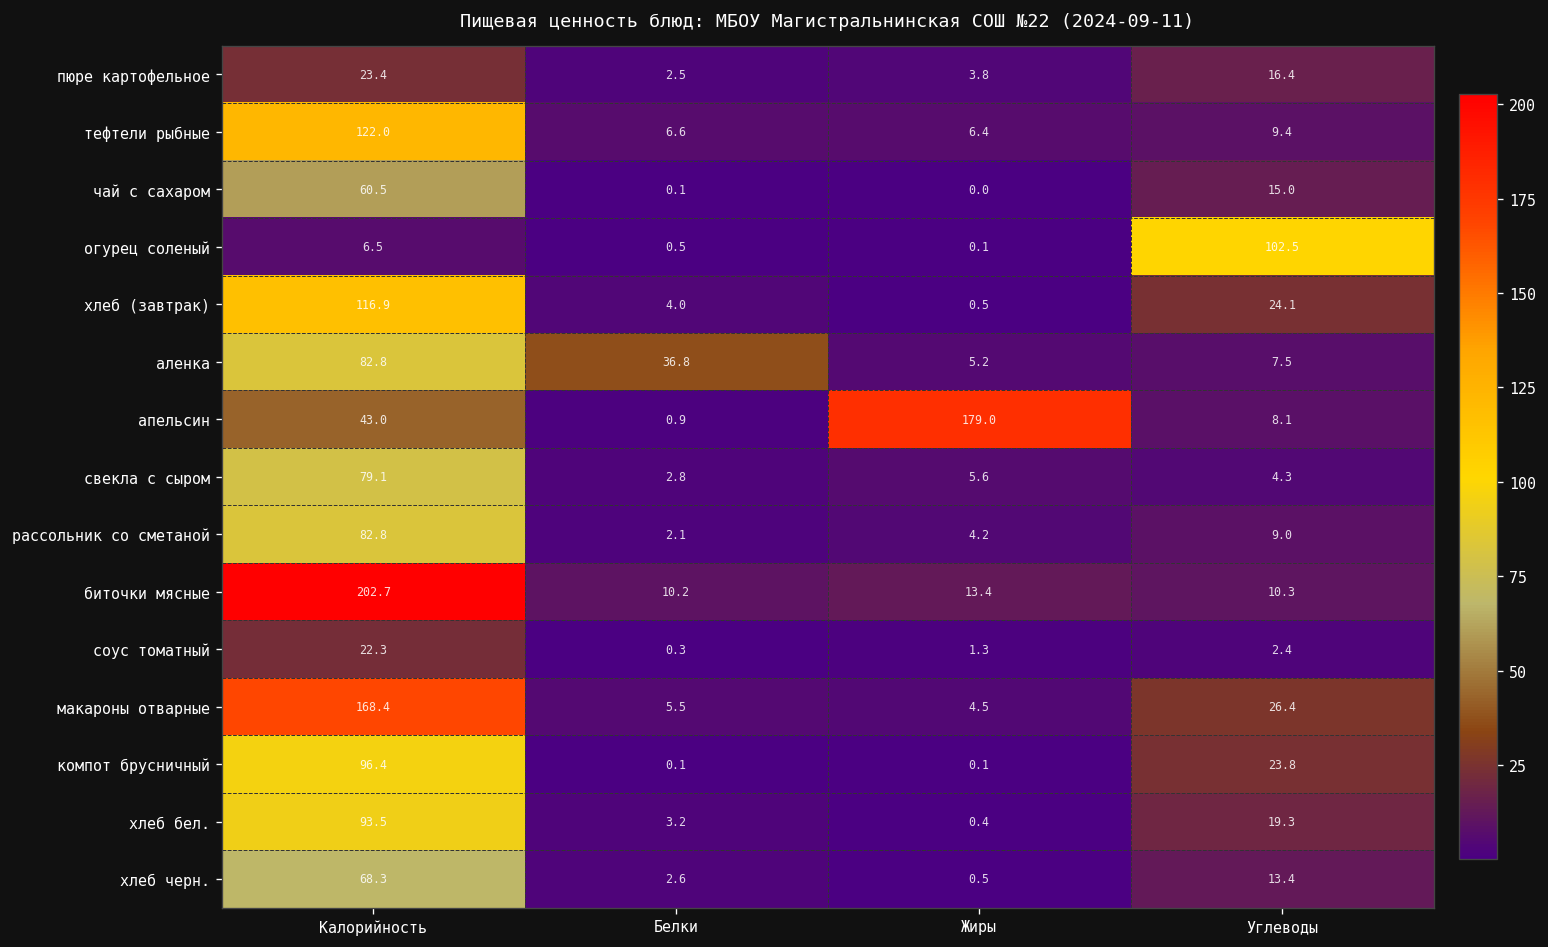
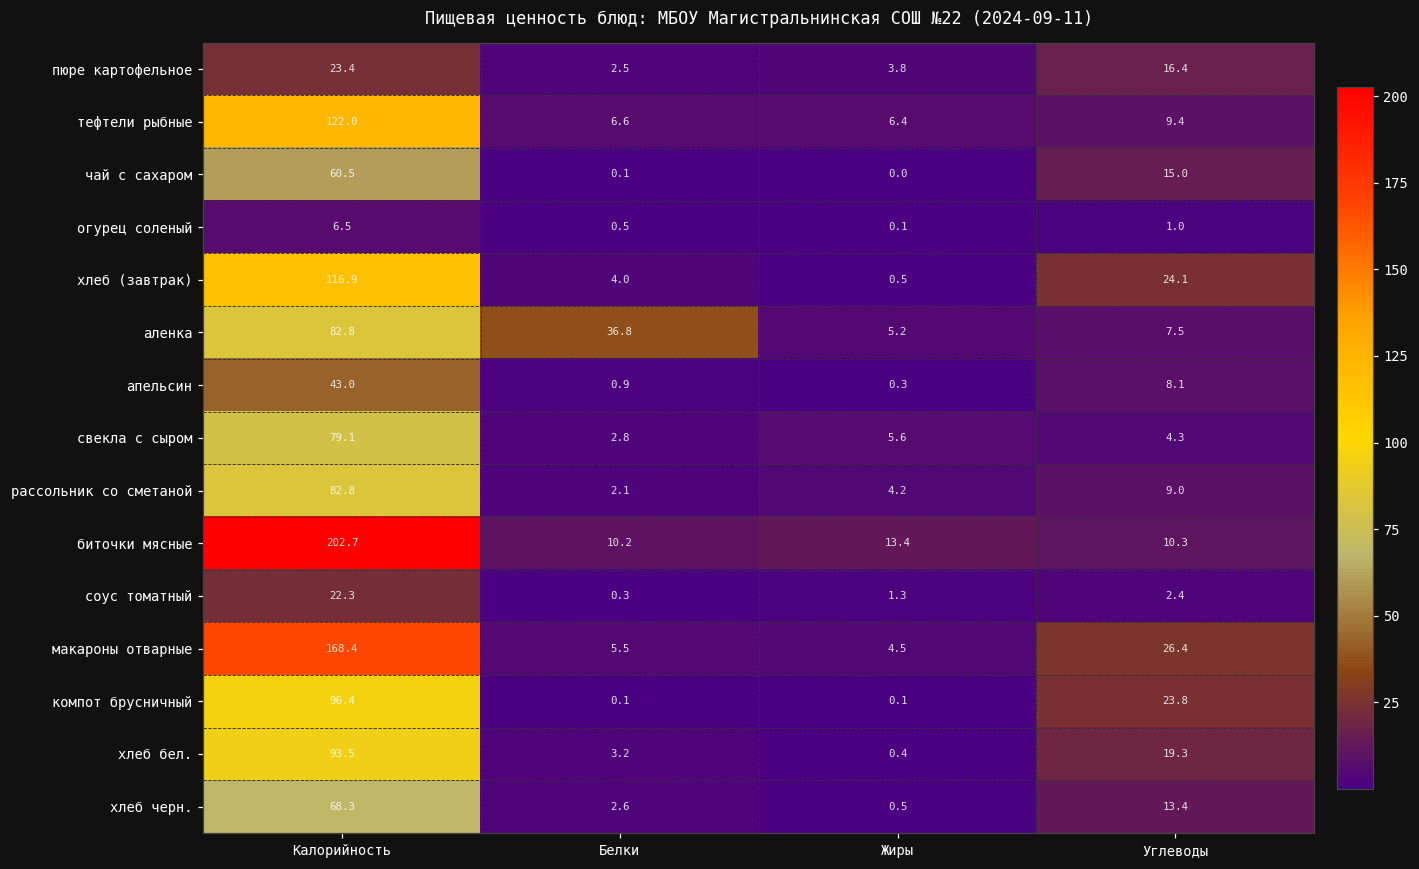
  {
    "пюре картофельное": {
      "Калорийность": 23.4,
      "Белки": 2.5,
      "Жиры": 3.8,
      "Углеводы": 16.4
    },
    "тефтели рыбные": {
      "Калорийность": 122.0,
      "Белки": 6.6,
      "Жиры": 6.4,
      "Углеводы": 9.4
    },
    "чай с сахаром": {
      "Калорийность": 60.5,
      "Белки": 0.1,
      "Жиры": 0.0,
      "Углеводы": 15.0
    },
    "огурец соленый": {
      "Калорийность": 6.5,
      "Белки": 0.5,
      "Жиры": 0.1,
-     "Углеводы": 102.5
+     "Углеводы": 1.0
    },
    "хлеб (завтрак)": {
      "Калорийность": 116.9,
      "Белки": 4.0,
      "Жиры": 0.5,
      "Углеводы": 24.1
    },
    "аленка": {
      "Калорийность": 82.8,
      "Белки": 36.8,
      "Жиры": 5.2,
      "Углеводы": 7.5
    },
    "апельсин": {
      "Калорийность": 43.0,
      "Белки": 0.9,
-     "Жиры": 179.0,
+     "Жиры": 0.3,
      "Углеводы": 8.1
    },
    "свекла с сыром": {
      "Калорийность": 79.1,
      "Белки": 2.8,
      "Жиры": 5.6,
      "Углеводы": 4.3
    },
    "рассольник со сметаной": {
      "Калорийность": 82.8,
      "Белки": 2.1,
      "Жиры": 4.2,
      "Углеводы": 9.0
    },
    "биточки мясные": {
      "Калорийность": 202.7,
      "Белки": 10.2,
      "Жиры": 13.4,
      "Углеводы": 10.3
    },
    "соус томатный": {
      "Калорийность": 22.3,
      "Белки": 0.3,
      "Жиры": 1.3,
      "Углеводы": 2.4
    },
    "макароны отварные": {
      "Калорийность": 168.4,
      "Белки": 5.5,
      "Жиры": 4.5,
      "Углеводы": 26.4
    },
    "компот брусничный": {
      "Калорийность": 96.4,
      "Белки": 0.1,
      "Жиры": 0.1,
      "Углеводы": 23.8
    },
    "хлеб бел.": {
      "Калорийность": 93.5,
      "Белки": 3.2,
      "Жиры": 0.4,
      "Углеводы": 19.3
    },
    "хлеб черн.": {
      "Калорийность": 68.3,
      "Белки": 2.6,
      "Жиры": 0.5,
      "Углеводы": 13.4
    }
  }
